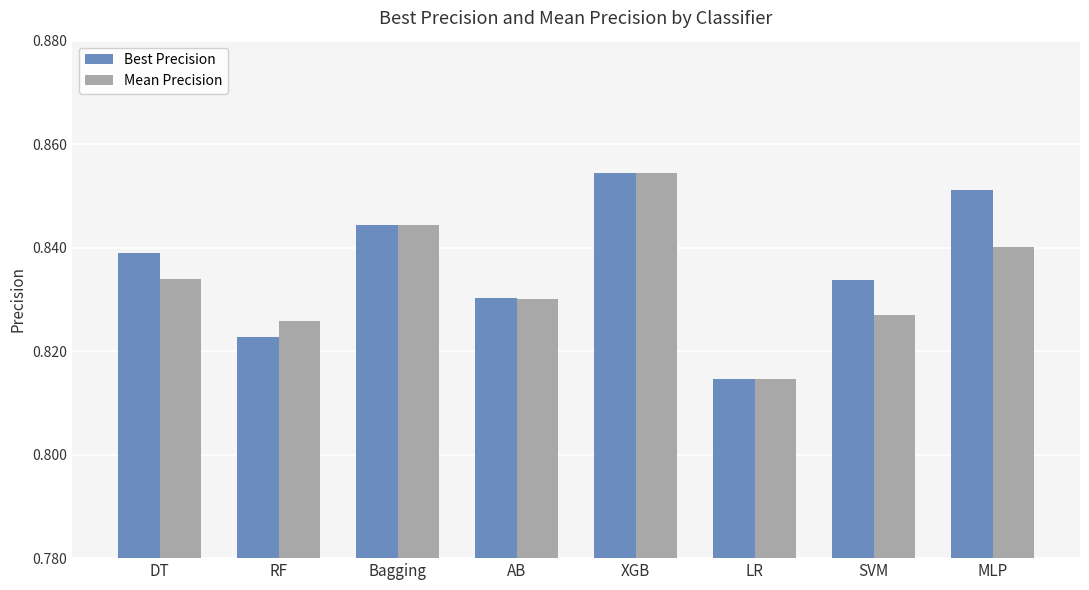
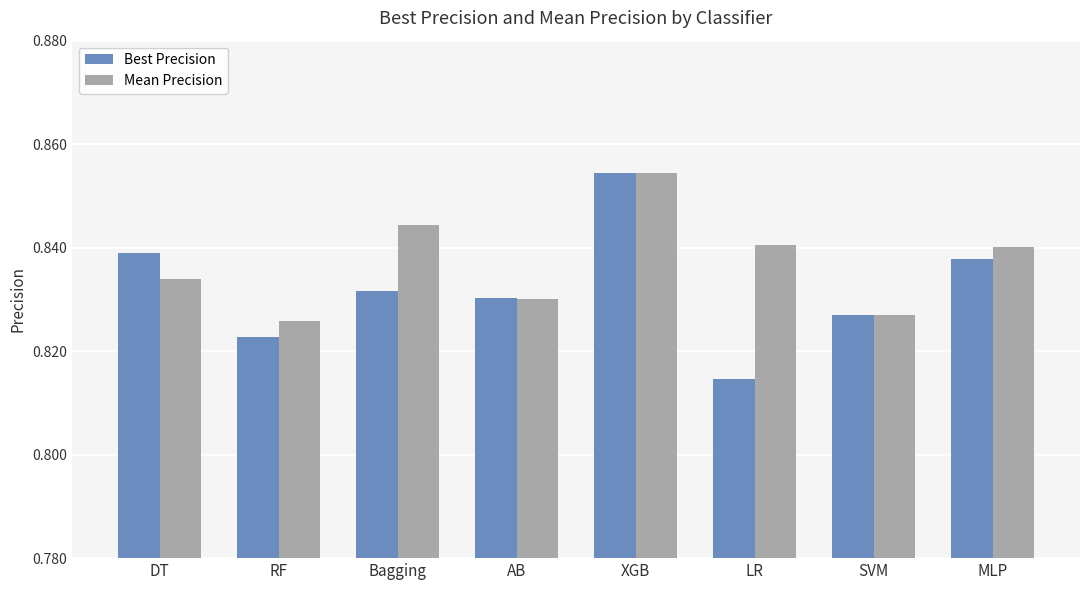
  {
    "Best Precision": {
      "DT": 0.839,
      "RF": 0.823,
-     "Bagging": 0.844,
+     "Bagging": 0.832,
      "AB": 0.830,
      "XGB": 0.854,
      "LR": 0.815,
-     "SVM": 0.834,
-     "MLP": 0.851
+     "SVM": 0.827,
+     "MLP": 0.838
    },
    "Mean Precision": {
      "DT": 0.834,
      "RF": 0.826,
      "Bagging": 0.844,
      "AB": 0.830,
      "XGB": 0.854,
-     "LR": 0.815,
+     "LR": 0.841,
      "SVM": 0.827,
      "MLP": 0.840
    }
  }
